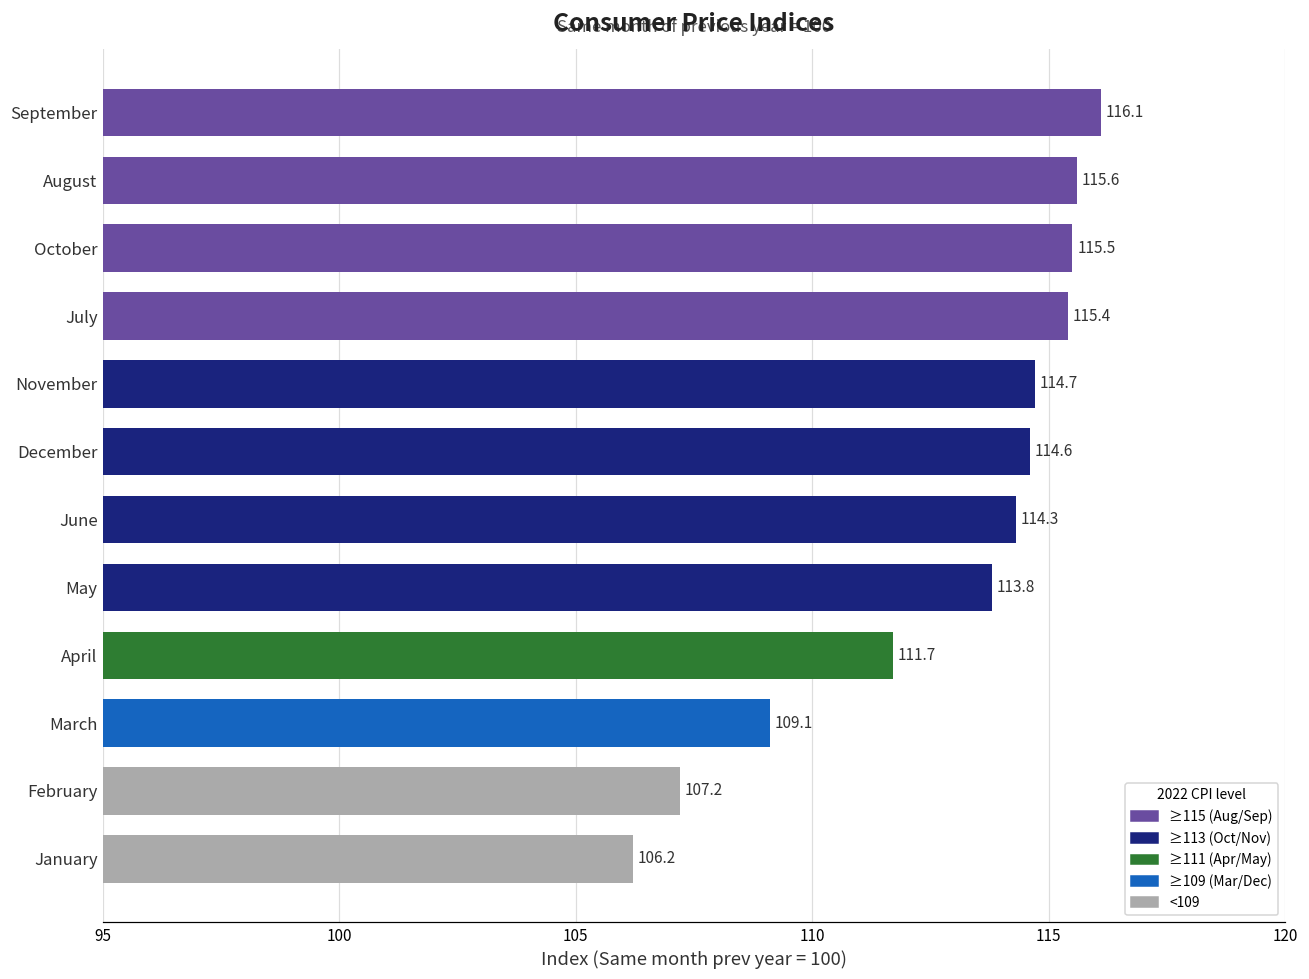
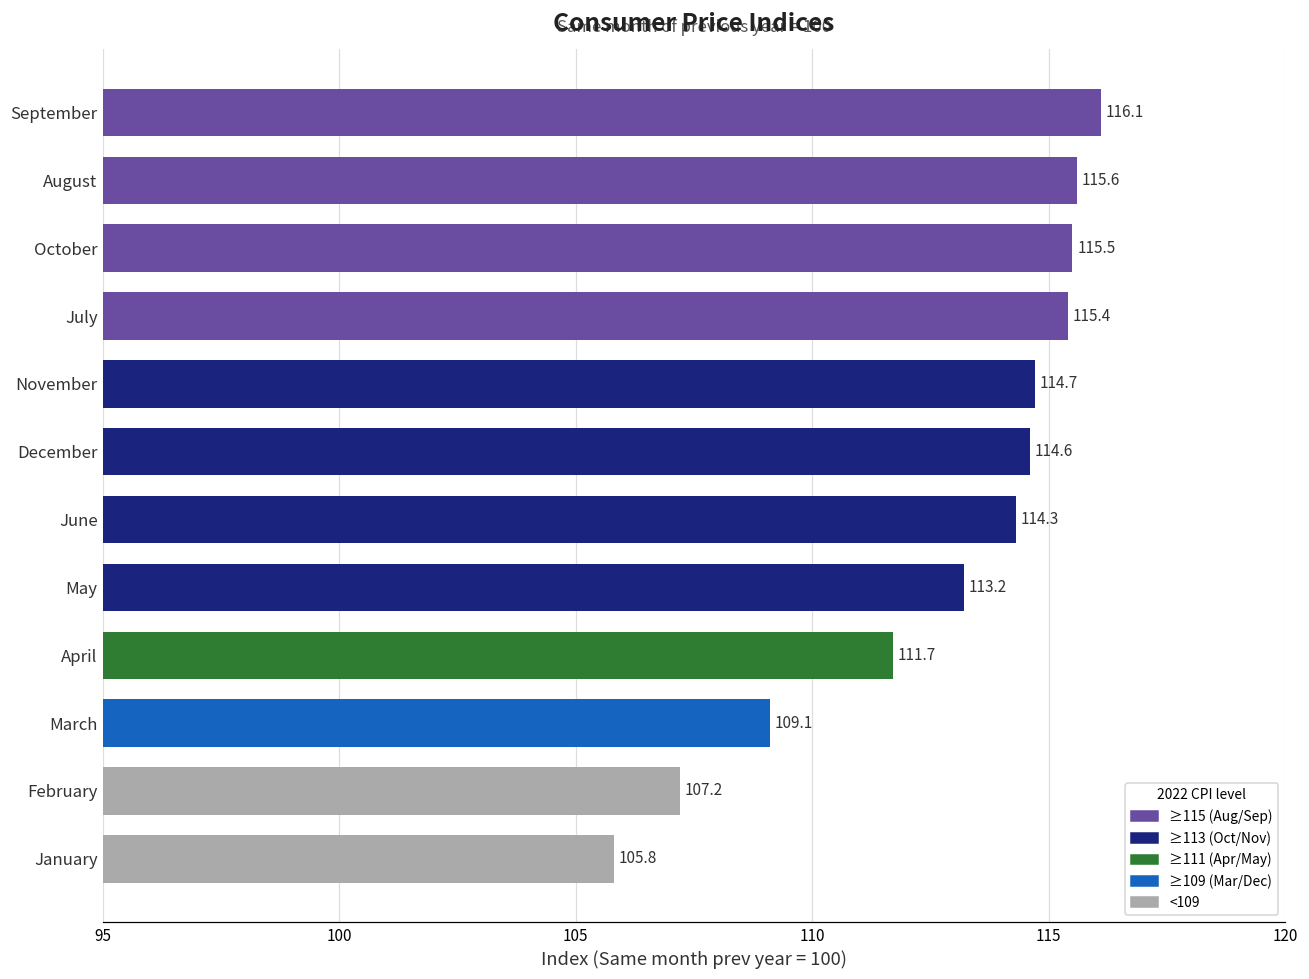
  {
    "September": 116.1,
    "August": 115.6,
    "October": 115.5,
    "July": 115.4,
    "November": 114.7,
    "December": 114.6,
    "June": 114.3,
-   "May": 113.8,
+   "May": 113.2,
    "April": 111.7,
    "March": 109.1,
    "February": 107.2,
-   "January": 106.2
+   "January": 105.8
  }
